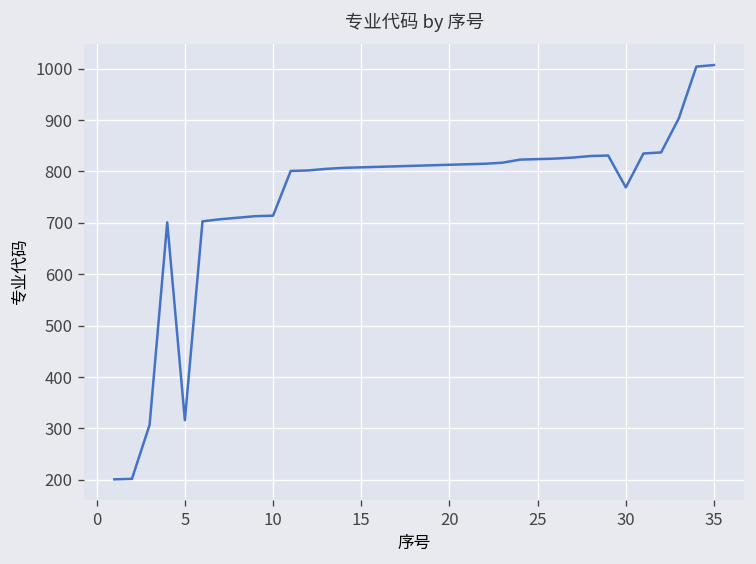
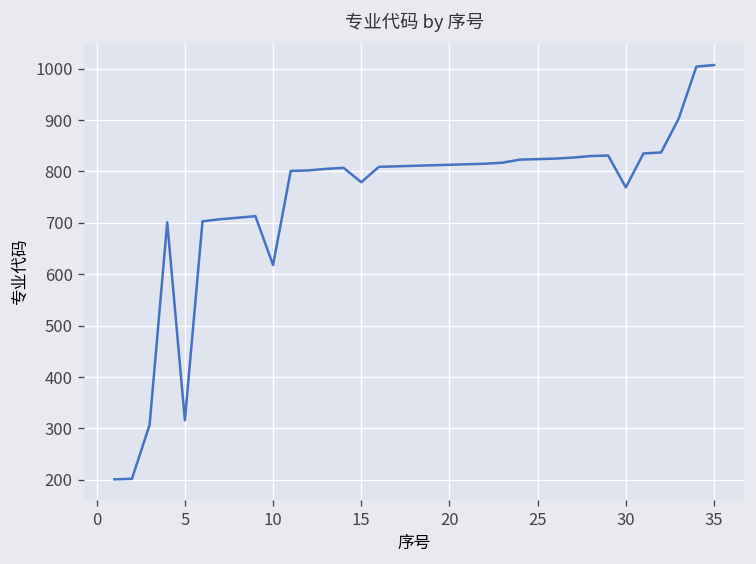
  {
    "5": 320,
-   "10": 710,
-   "15": 810,
+   "10": 620,
+   "15": 780,
    "20": 810,
    "25": 820,
    "30": 770,
    "35": 1010
  }
